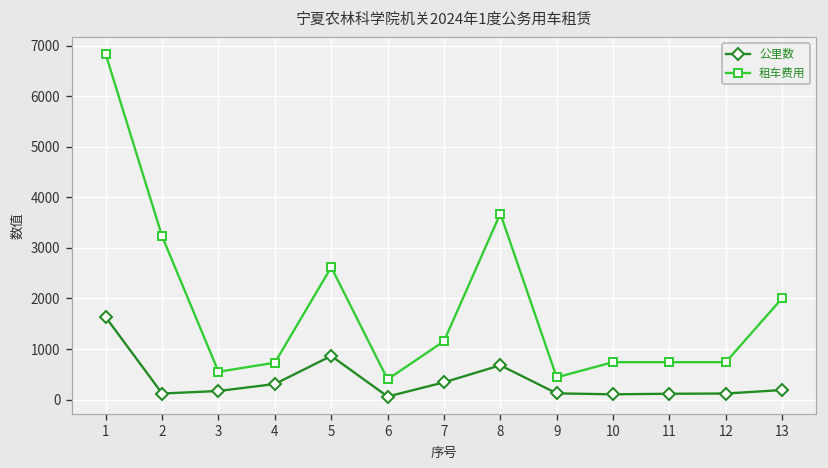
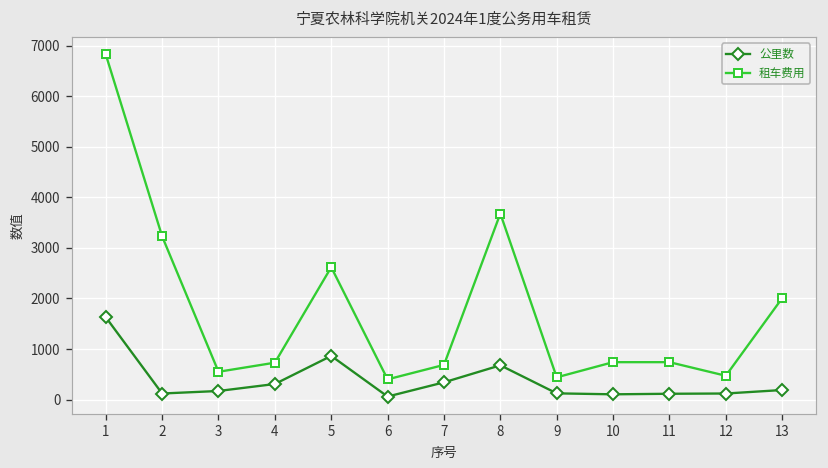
  {
    "公里数": {
      "1": 1600,
      "2": 100,
      "3": 200,
      "4": 300,
      "5": 900,
      "6": 100,
      "7": 300,
      "8": 700,
      "9": 100,
      "10": 100,
      "11": 100,
      "12": 100,
      "13": 200
    },
    "租车费用": {
      "1": 6800,
      "2": 3200,
      "3": 600,
      "4": 700,
      "5": 2600,
      "6": 400,
-     "7": 1200,
+     "7": 700,
      "8": 3700,
      "9": 400,
      "10": 700,
      "11": 700,
-     "12": 700,
+     "12": 500,
      "13": 2000
    }
  }
